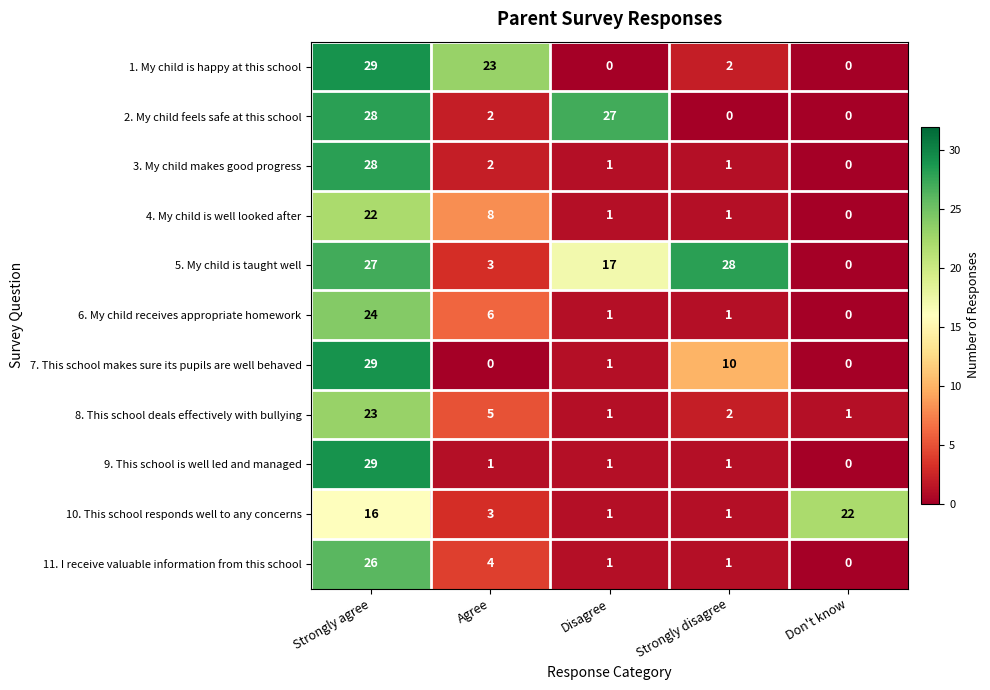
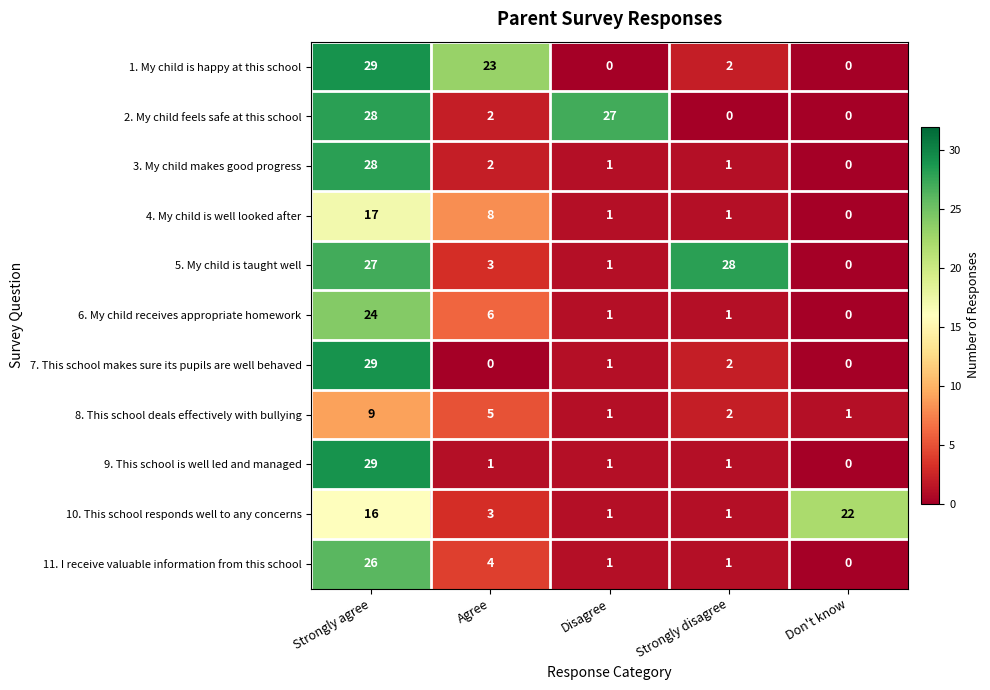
  {
    "1. My child is happy at this school": {
      "Strongly agree": 29,
      "Agree": 23,
      "Disagree": 0,
      "Strongly disagree": 2,
      "Don't know": 0
    },
    "2. My child feels safe at this school": {
      "Strongly agree": 28,
      "Agree": 2,
      "Disagree": 27,
      "Strongly disagree": 0,
      "Don't know": 0
    },
    "3. My child makes good progress": {
      "Strongly agree": 28,
      "Agree": 2,
      "Disagree": 1,
      "Strongly disagree": 1,
      "Don't know": 0
    },
    "4. My child is well looked after": {
-     "Strongly agree": 22,
+     "Strongly agree": 17,
      "Agree": 8,
      "Disagree": 1,
      "Strongly disagree": 1,
      "Don't know": 0
    },
    "5. My child is taught well": {
      "Strongly agree": 27,
      "Agree": 3,
-     "Disagree": 17,
+     "Disagree": 1,
      "Strongly disagree": 28,
      "Don't know": 0
    },
    "6. My child receives appropriate homework": {
      "Strongly agree": 24,
      "Agree": 6,
      "Disagree": 1,
      "Strongly disagree": 1,
      "Don't know": 0
    },
    "7. This school makes sure its pupils are well behaved": {
      "Strongly agree": 29,
      "Agree": 0,
      "Disagree": 1,
-     "Strongly disagree": 10,
+     "Strongly disagree": 2,
      "Don't know": 0
    },
    "8. This school deals effectively with bullying": {
-     "Strongly agree": 23,
+     "Strongly agree": 9,
      "Agree": 5,
      "Disagree": 1,
      "Strongly disagree": 2,
      "Don't know": 1
    },
    "9. This school is well led and managed": {
      "Strongly agree": 29,
      "Agree": 1,
      "Disagree": 1,
      "Strongly disagree": 1,
      "Don't know": 0
    },
    "10. This school responds well to any concerns": {
      "Strongly agree": 16,
      "Agree": 3,
      "Disagree": 1,
      "Strongly disagree": 1,
      "Don't know": 22
    },
    "11. I receive valuable information from this school": {
      "Strongly agree": 26,
      "Agree": 4,
      "Disagree": 1,
      "Strongly disagree": 1,
      "Don't know": 0
    }
  }
